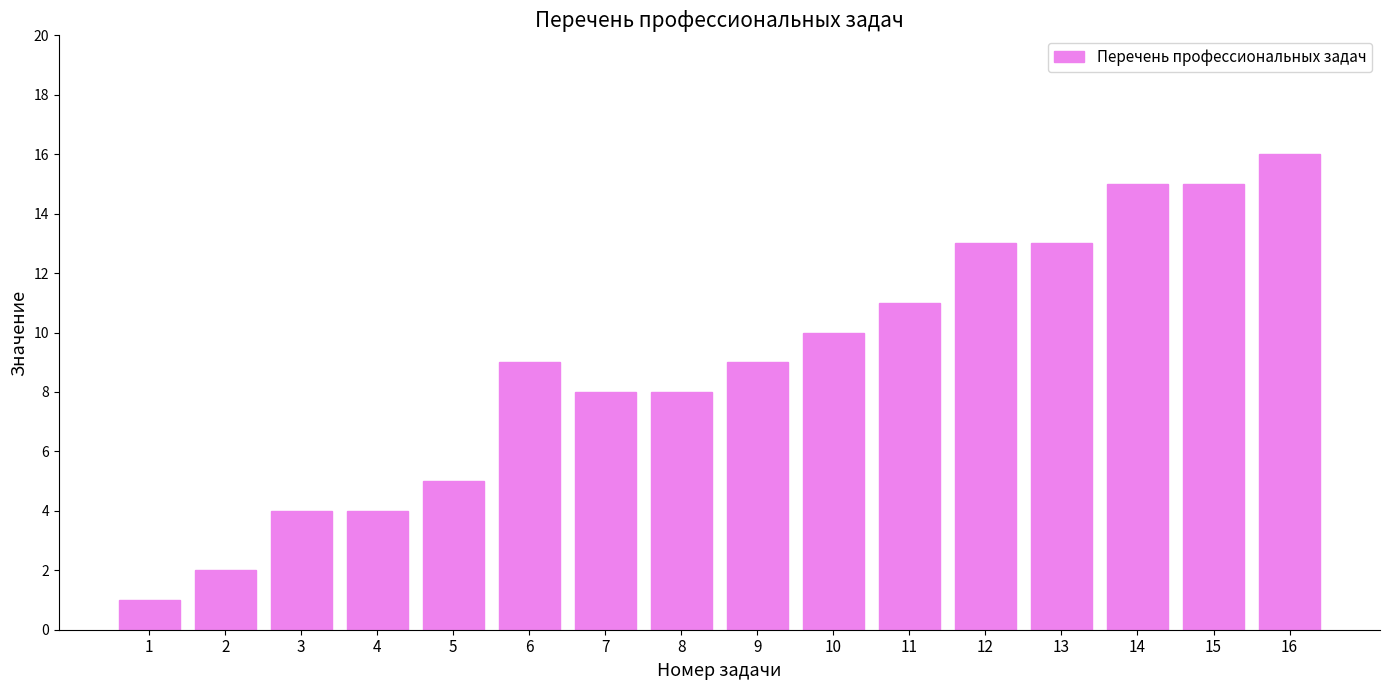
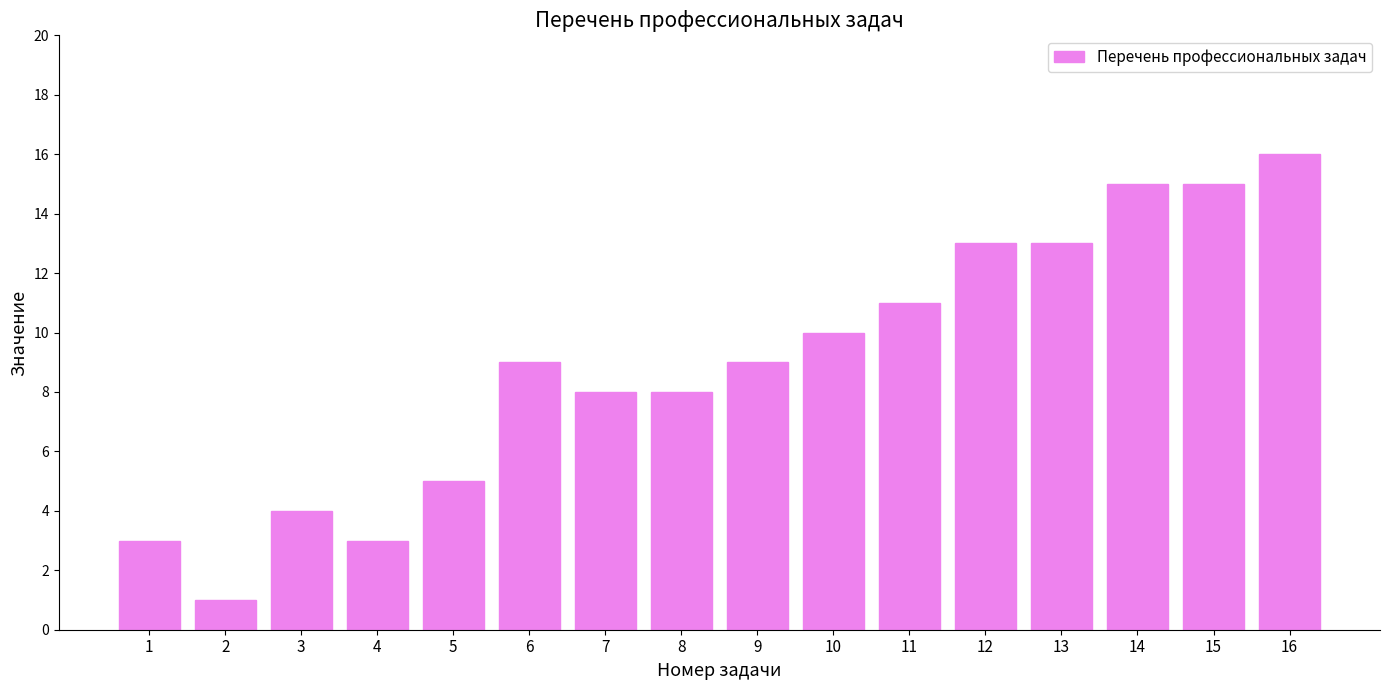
  {
-   "1": 1,
-   "2": 2,
+   "1": 3,
+   "2": 1,
    "3": 4,
-   "4": 4,
+   "4": 3,
    "5": 5,
    "6": 9,
    "7": 8,
    "8": 8,
    "9": 9,
    "10": 10,
    "11": 11,
    "12": 13,
    "13": 13,
    "14": 15,
    "15": 15,
    "16": 16
  }
